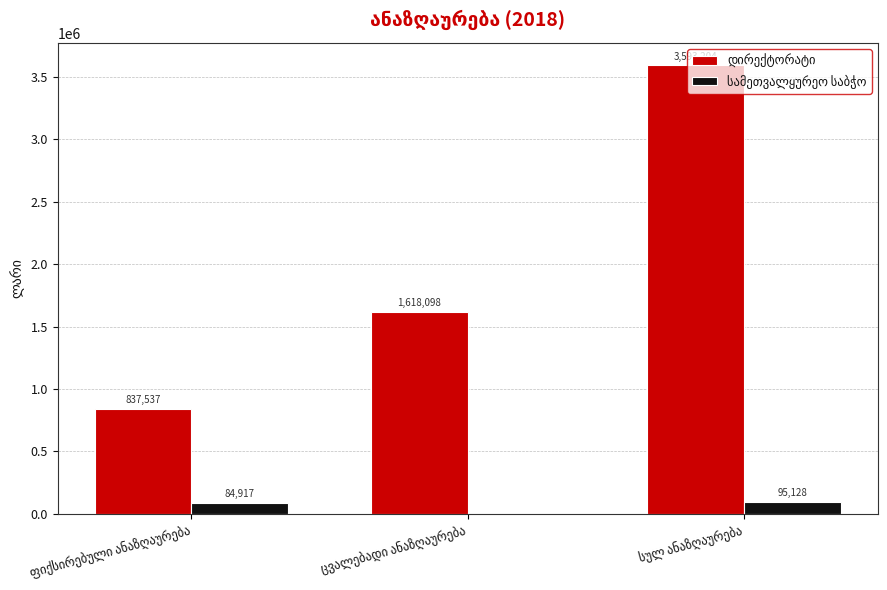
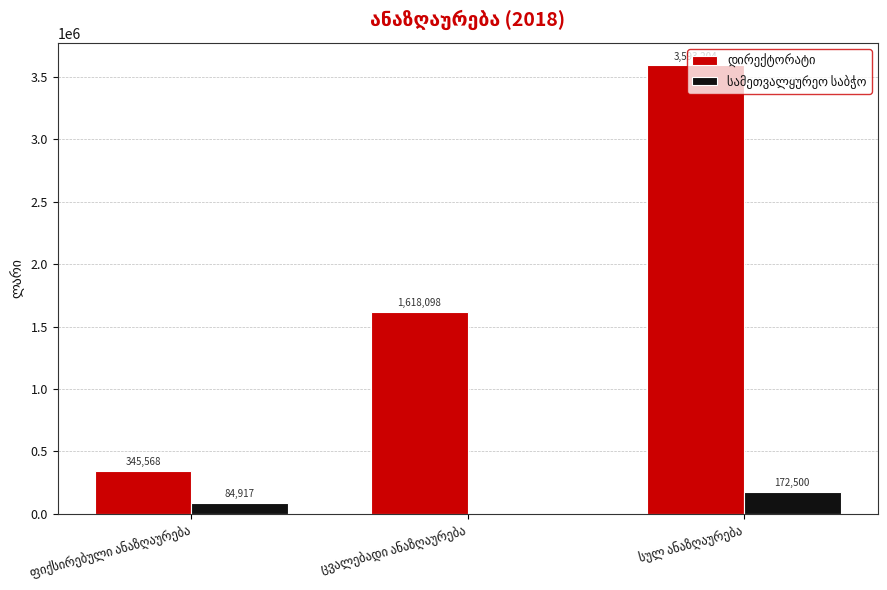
  {
    "დირექტორატი": {
-     "ფიქსირებული ანაზღაურება": "837,537",
+     "ფიქსირებული ანაზღაურება": "345,568",
      "ცვალებადი ანაზღაურება": "1,618,098"
    },
    "სამეთვალყურეო საბჭო": {
      "ფიქსირებული ანაზღაურება": "84,917",
-     "სულ ანაზღაურება": "95,128"
+     "სულ ანაზღაურება": "172,500"
    }
  }
